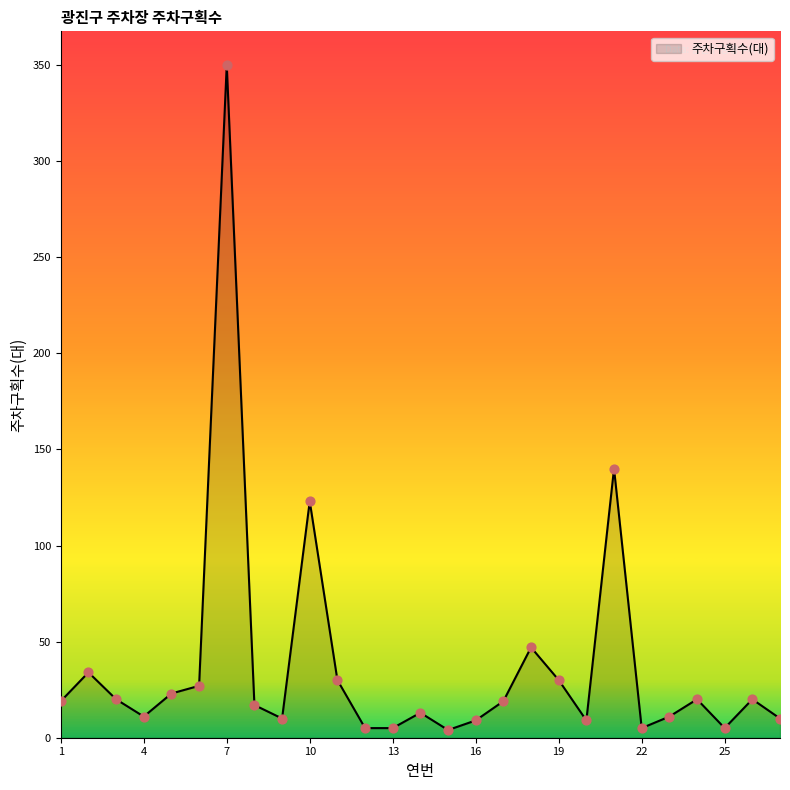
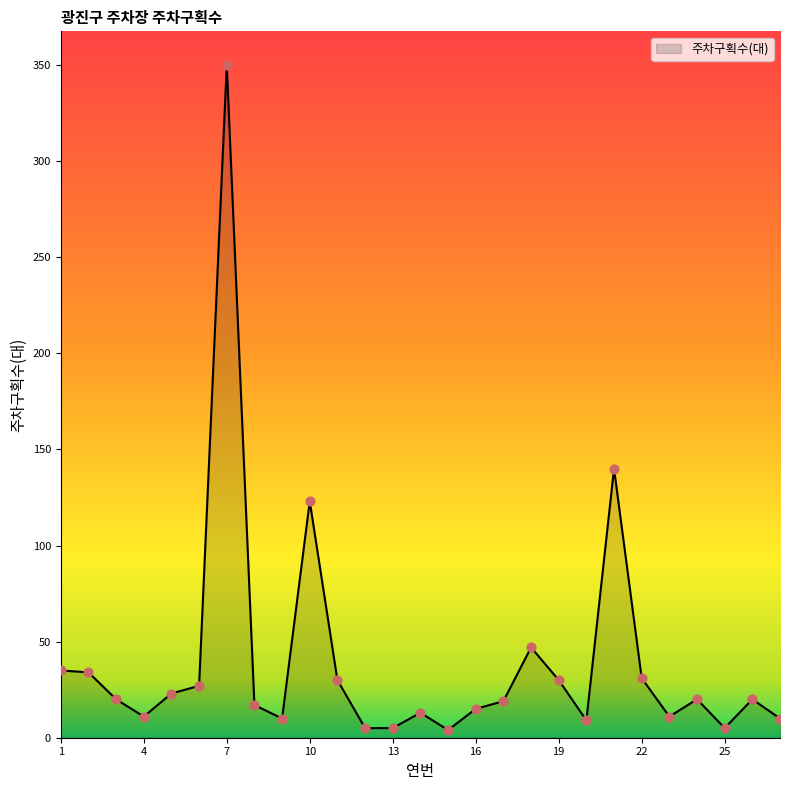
  {
-   "1": 19,
+   "1": 35,
    "4": 11,
    "7": 350,
    "10": 123,
    "13": 5,
-   "16": 9,
+   "16": 15,
    "19": 30,
-   "22": 5,
+   "22": 31,
    "25": 5
  }
